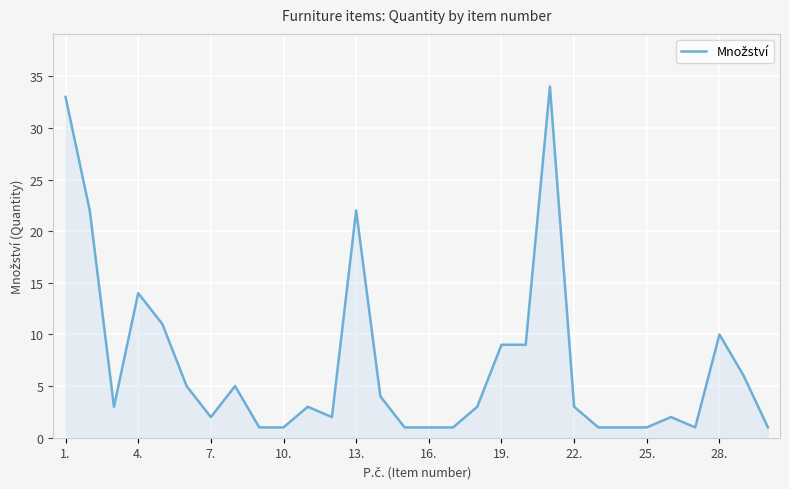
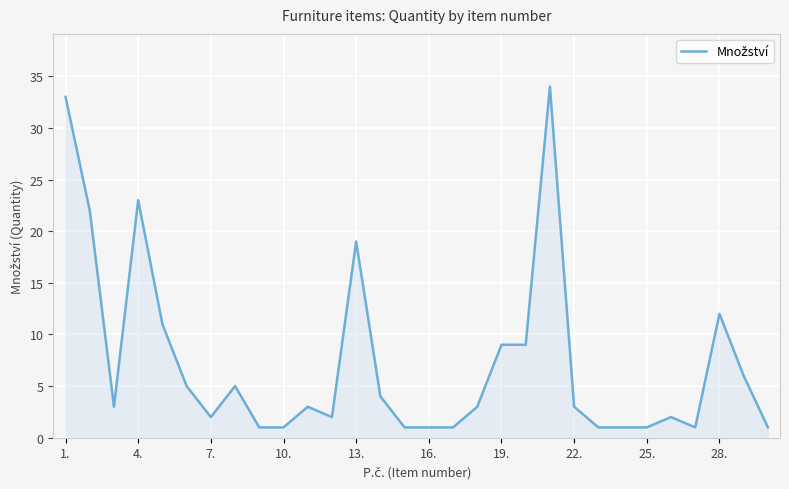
  {
    "1.": 33,
-   "4.": 14,
+   "4.": 23,
    "7.": 2,
    "10.": 1,
-   "13.": 22,
+   "13.": 19,
    "16.": 1,
    "19.": 9,
    "22.": 3,
    "25.": 1,
-   "28.": 10
+   "28.": 12
  }
